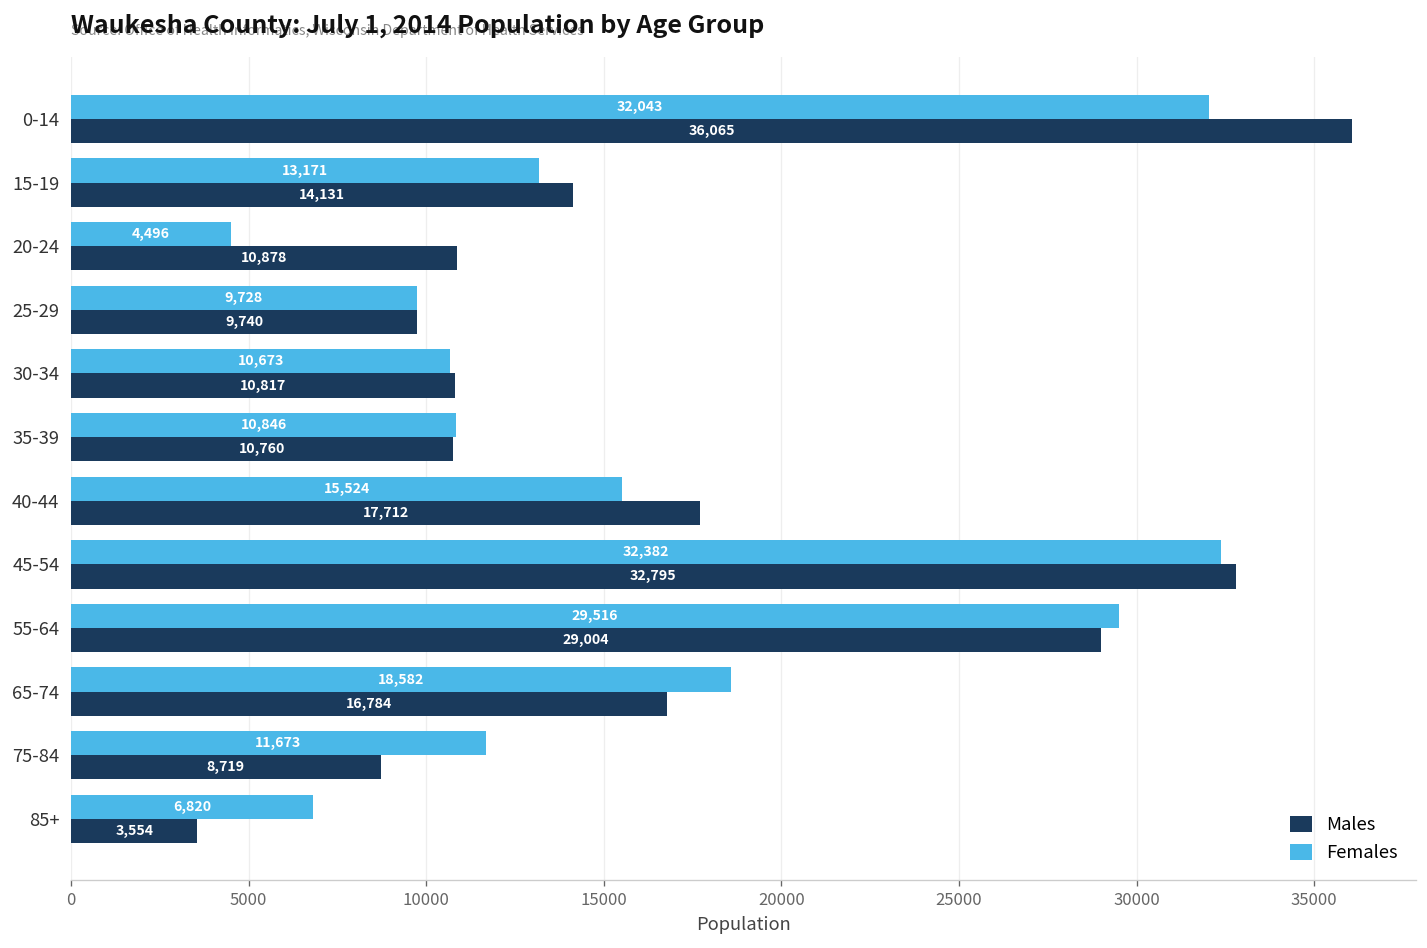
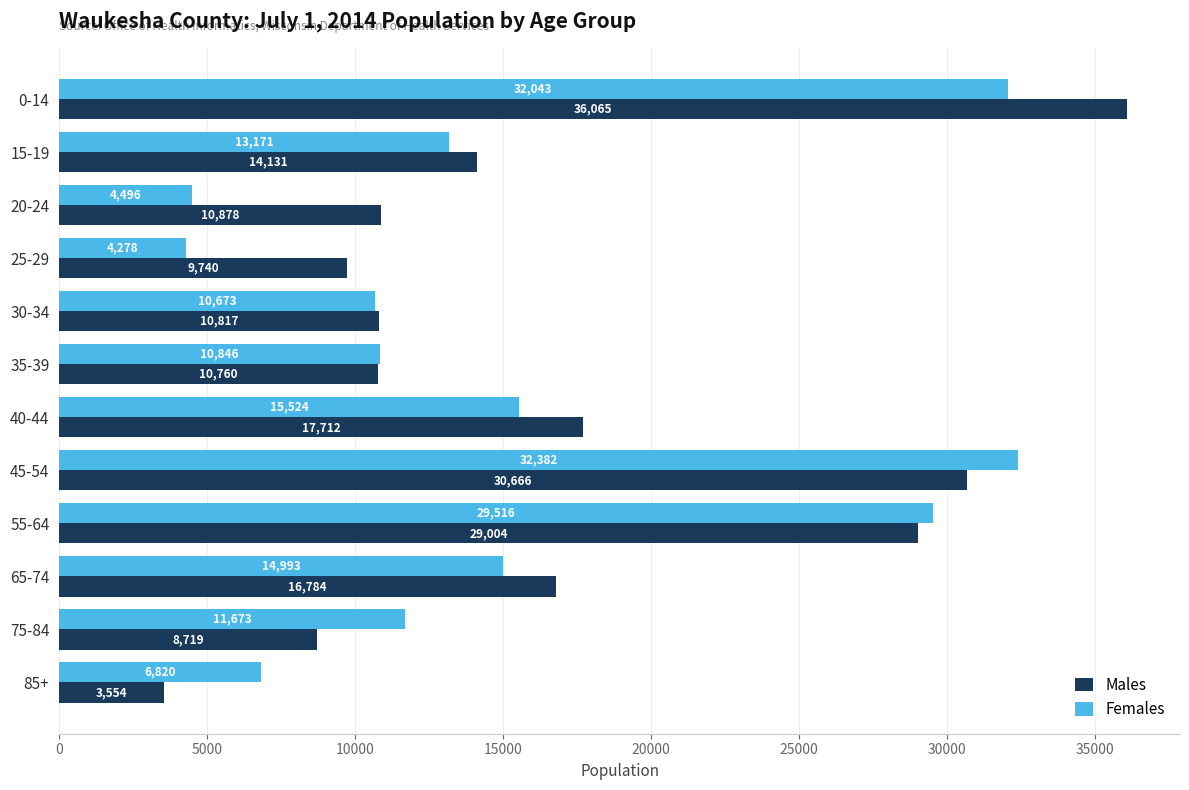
  {
    "Males": {
      "0-14": "36,065",
      "15-19": "14,131",
      "20-24": "10,878",
      "25-29": "9,740",
      "30-34": "10,817",
      "35-39": "10,760",
      "40-44": "17,712",
-     "45-54": "32,795",
+     "45-54": "30,666",
      "55-64": "29,004",
      "65-74": "16,784",
      "75-84": "8,719",
      "85+": "3,554"
    },
    "Females": {
      "0-14": "32,043",
      "15-19": "13,171",
      "20-24": "4,496",
-     "25-29": "9,728",
+     "25-29": "4,278",
      "30-34": "10,673",
      "35-39": "10,846",
      "40-44": "15,524",
      "45-54": "32,382",
      "55-64": "29,516",
-     "65-74": "18,582",
+     "65-74": "14,993",
      "75-84": "11,673",
      "85+": "6,820"
    }
  }
